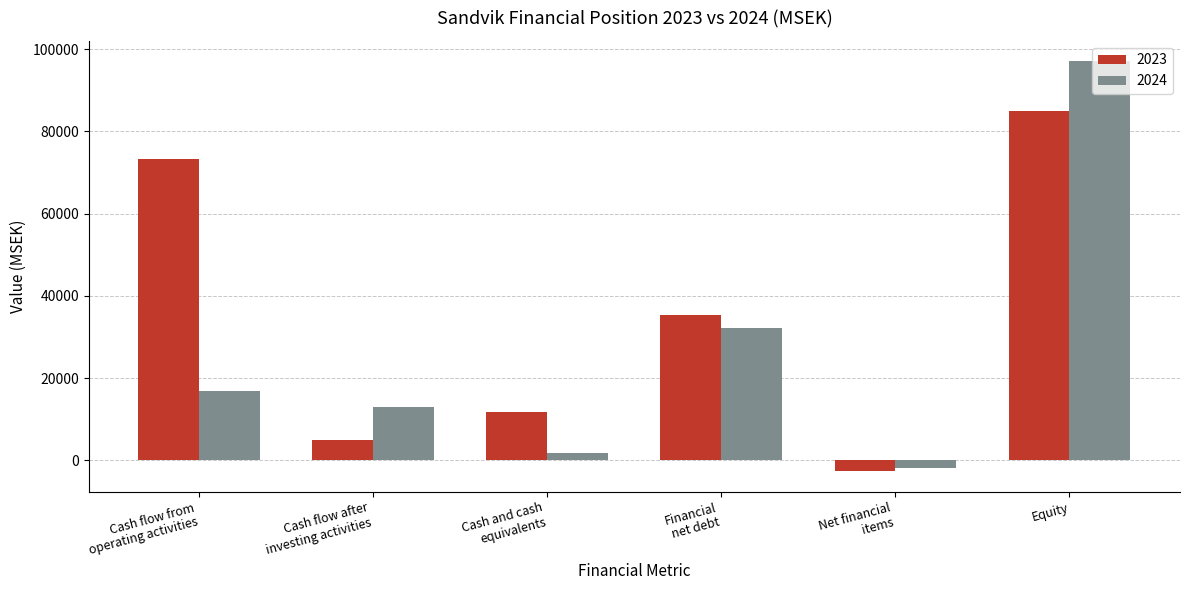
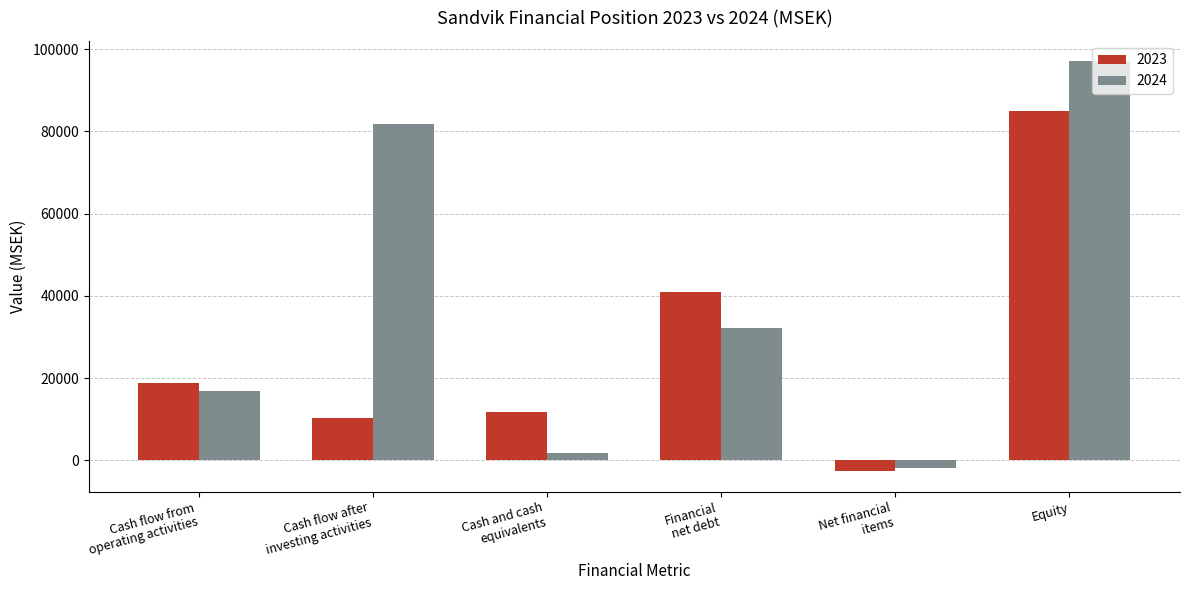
  {
    "2023": {
-     "Cash flow from operating activities": 73000,
-     "Cash flow after investing activities": 5000,
+     "Cash flow from operating activities": 19000,
+     "Cash flow after investing activities": 10000,
      "Cash and cash equivalents": 12000,
-     "Financial net debt": 35000,
+     "Financial net debt": 41000,
      "Net financial items": -3000,
      "Equity": 85000
    },
    "2024": {
      "Cash flow from operating activities": 17000,
-     "Cash flow after investing activities": 13000,
+     "Cash flow after investing activities": 82000,
      "Cash and cash equivalents": 2000,
      "Financial net debt": 32000,
      "Net financial items": -2000
    }
  }
